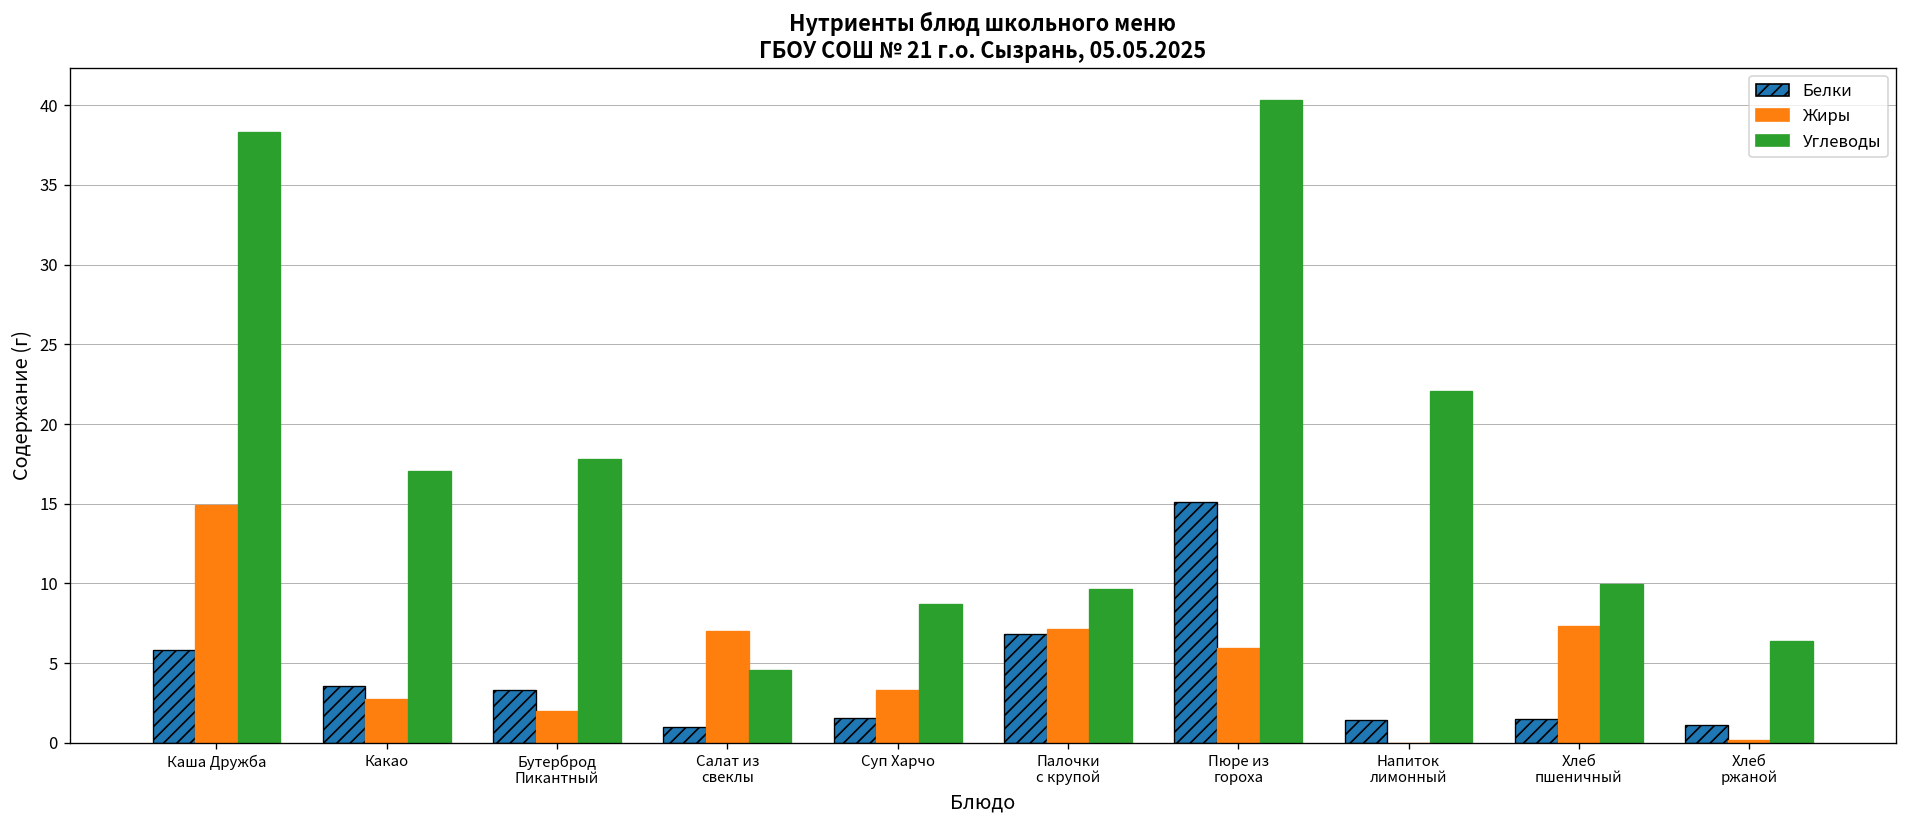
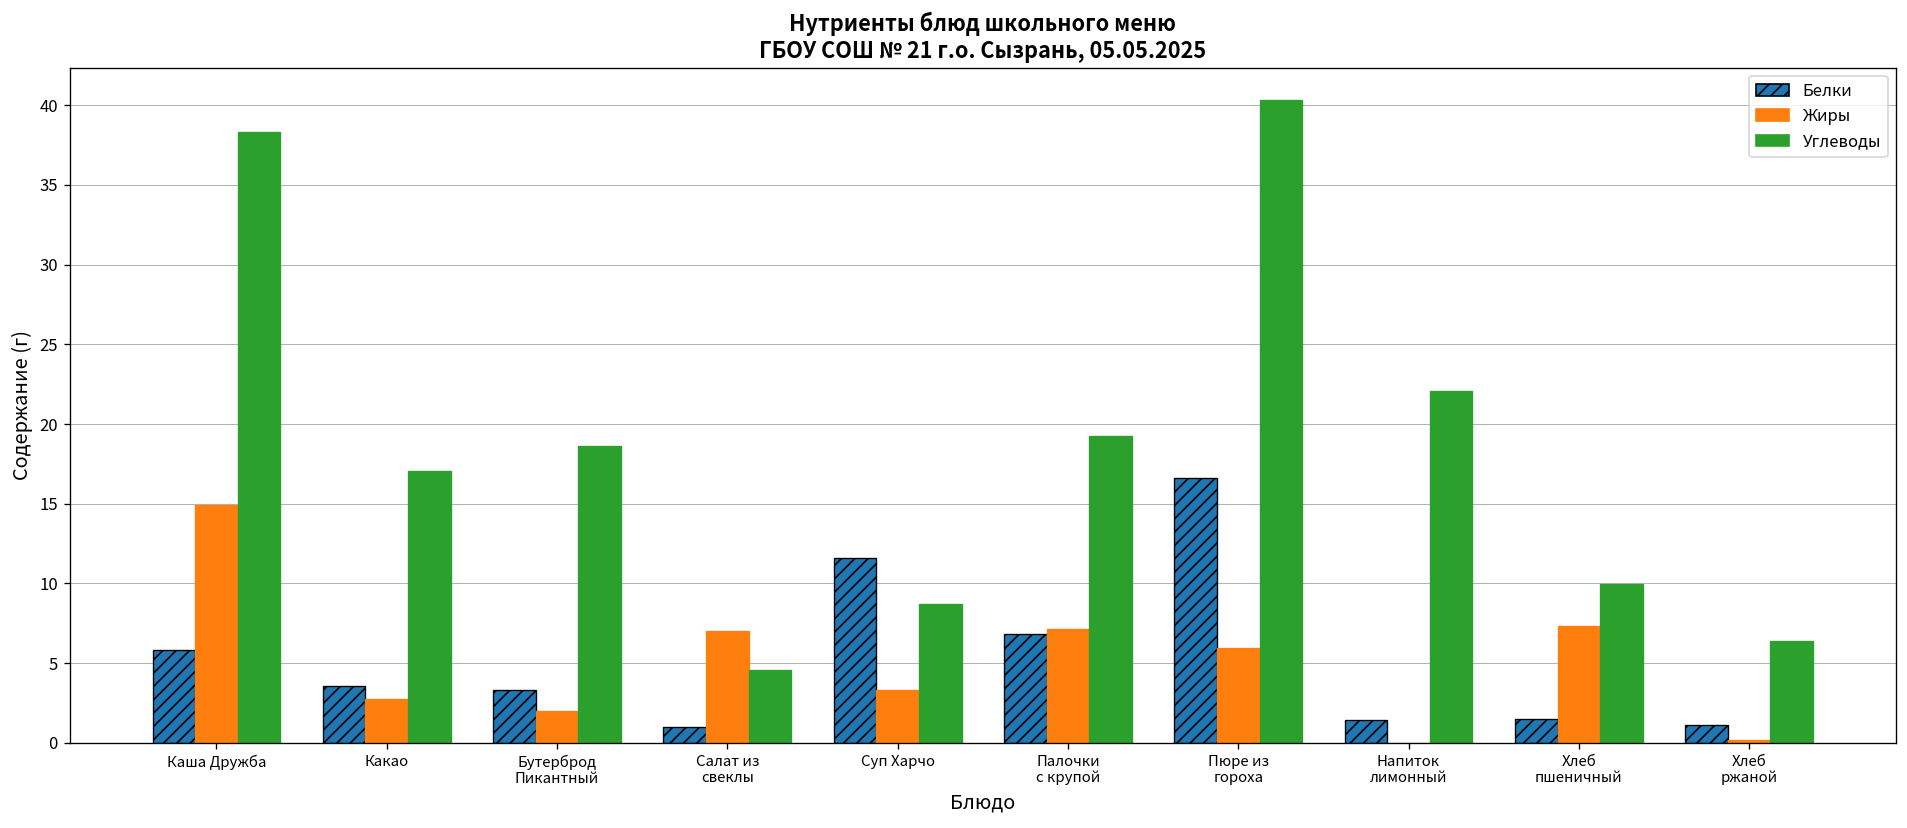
  {
    "Белки": {
      "Каша Дружба": 5.8,
      "Какао": 3.6,
      "Бутерброд Пикантный": 3.3,
      "Салат из свеклы": 1.0,
-     "Суп Харчо": 1.6,
+     "Суп Харчо": 11.6,
      "Палочки с крупой": 6.8,
-     "Пюре из гороха": 15.1,
+     "Пюре из гороха": 16.6,
      "Напиток лимонный": 1.5,
      "Хлеб пшеничный": 1.5,
      "Хлеб ржаной": 1.1
    },
    "Жиры": {
      "Каша Дружба": 14.9,
      "Какао": 2.7,
      "Бутерброд Пикантный": 2.0,
      "Салат из свеклы": 7.0,
      "Суп Харчо": 3.3,
      "Палочки с крупой": 7.1,
      "Пюре из гороха": 5.9,
      "Напиток лимонный": 0.0,
      "Хлеб пшеничный": 7.3,
      "Хлеб ржаной": 0.2
    },
    "Углеводы": {
      "Каша Дружба": 38.3,
      "Какао": 17.1,
-     "Бутерброд Пикантный": 17.8,
+     "Бутерброд Пикантный": 18.6,
      "Салат из свеклы": 4.6,
      "Суп Харчо": 8.7,
-     "Палочки с крупой": 9.6,
+     "Палочки с крупой": 19.3,
      "Пюре из гороха": 40.3,
      "Напиток лимонный": 22.1,
      "Хлеб пшеничный": 9.9,
      "Хлеб ржаной": 6.4
    }
  }
